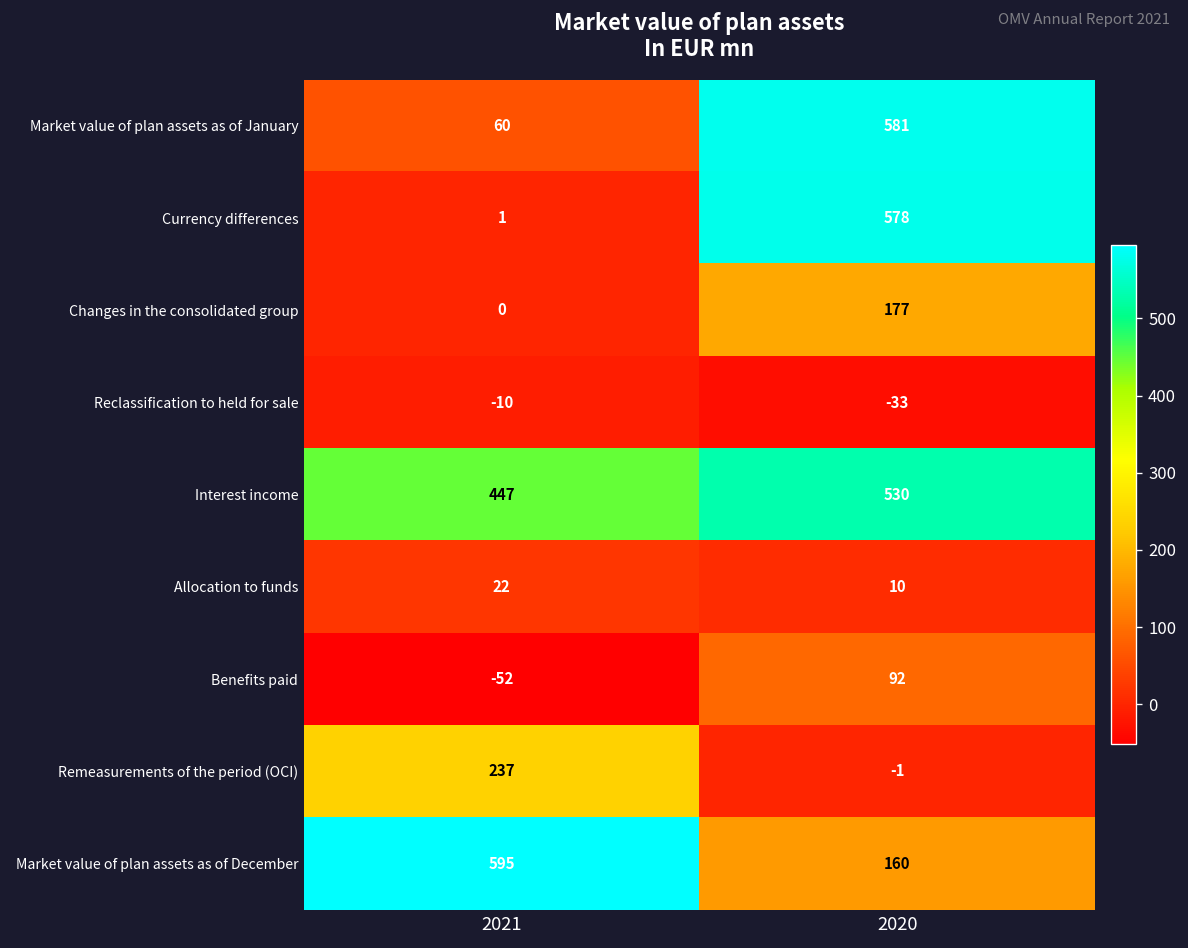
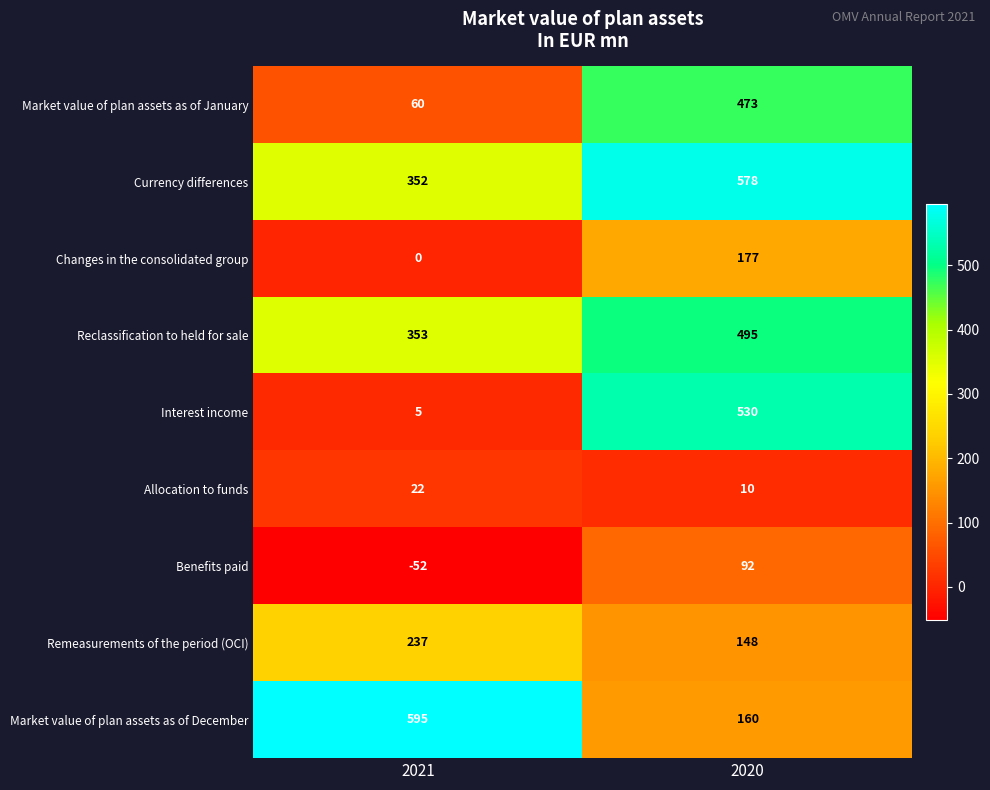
  {
    "Market value of plan assets as of January": {
      "2021": 60,
-     "2020": 581
+     "2020": 473
    },
    "Currency differences": {
-     "2021": 1,
+     "2021": 352,
      "2020": 578
    },
    "Changes in the consolidated group": {
      "2021": 0,
      "2020": 177
    },
    "Reclassification to held for sale": {
-     "2021": -10,
-     "2020": -33
+     "2021": 353,
+     "2020": 495
    },
    "Interest income": {
-     "2021": 447,
+     "2021": 5,
      "2020": 530
    },
    "Allocation to funds": {
      "2021": 22,
      "2020": 10
    },
    "Benefits paid": {
      "2021": -52,
      "2020": 92
    },
    "Remeasurements of the period (OCI)": {
      "2021": 237,
-     "2020": -1
+     "2020": 148
    },
    "Market value of plan assets as of December": {
      "2021": 595,
      "2020": 160
    }
  }
